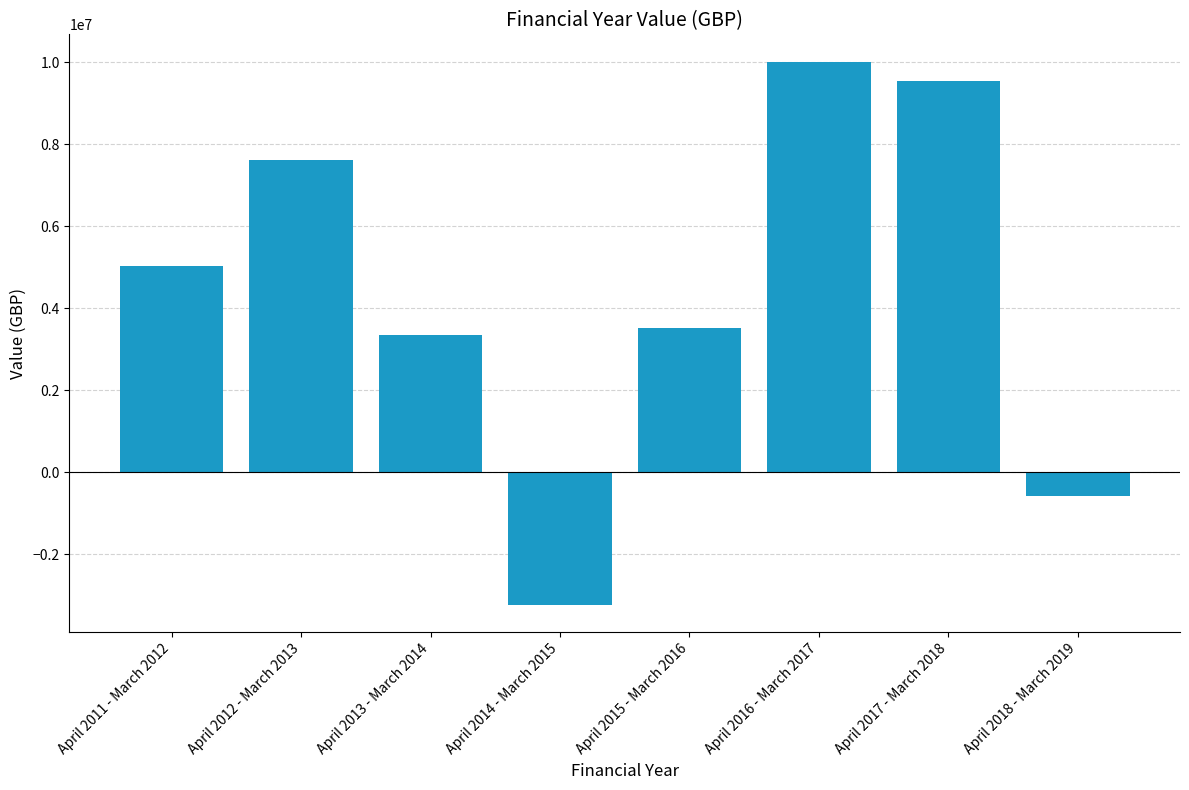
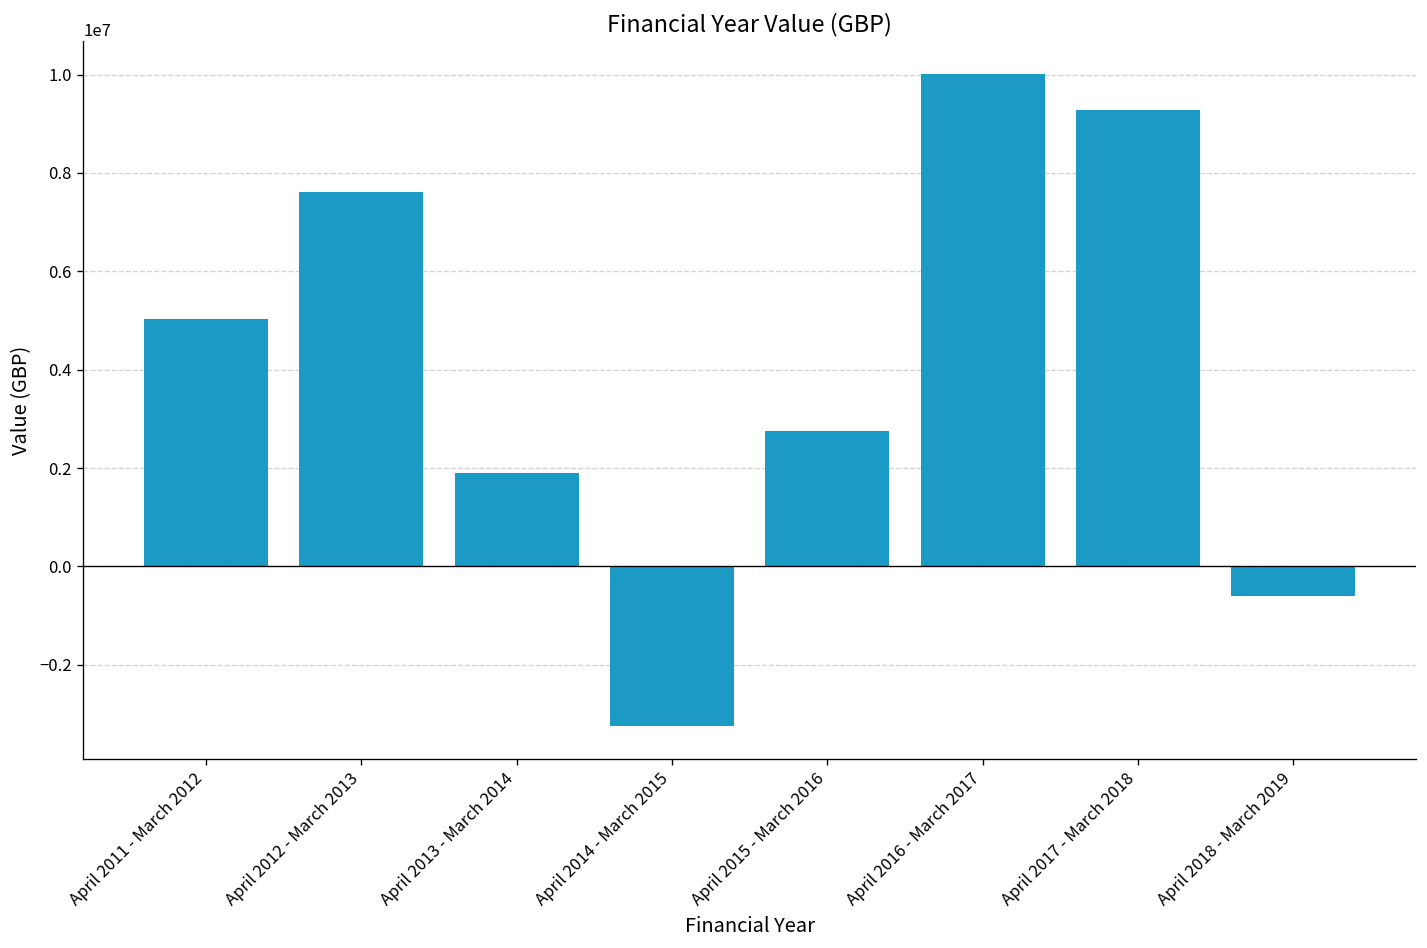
  {
    "April 2011 - March 2012": 5000000,
    "April 2012 - March 2013": 7600000,
-   "April 2013 - March 2014": 3300000,
+   "April 2013 - March 2014": 1900000,
    "April 2014 - March 2015": -3200000,
-   "April 2015 - March 2016": 3500000,
+   "April 2015 - March 2016": 2800000,
    "April 2016 - March 2017": 10000000,
-   "April 2017 - March 2018": 9500000,
+   "April 2017 - March 2018": 9300000,
    "April 2018 - March 2019": -600000
  }
